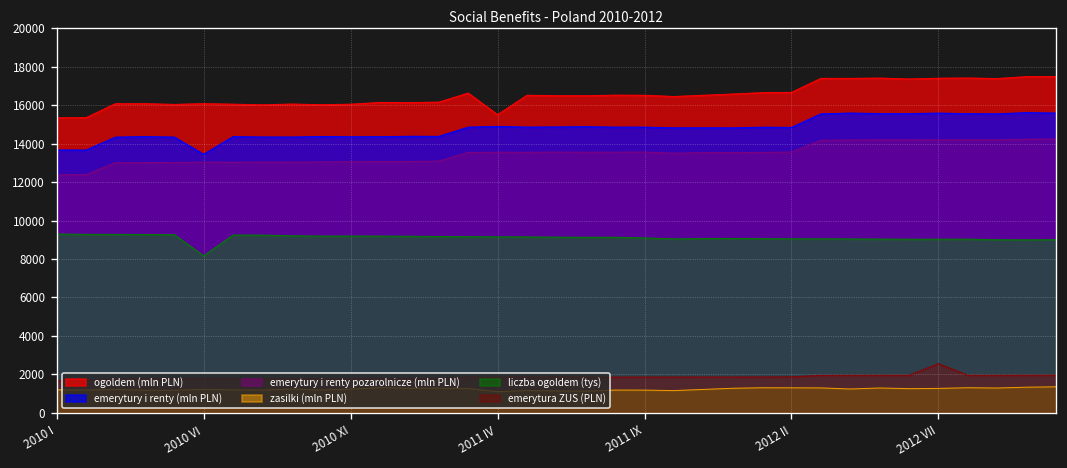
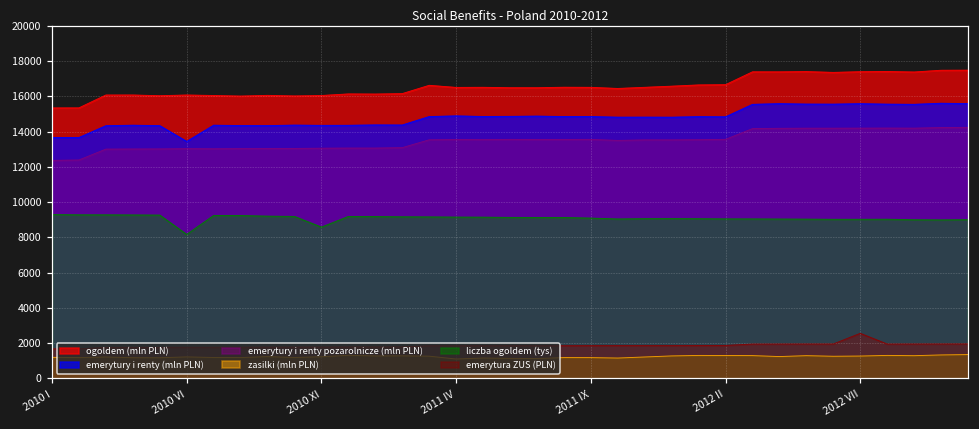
  {
    "ogoldem (mln PLN)": {
      "2010 I": 15300,
      "2010 VI": 16100,
      "2010 XI": 16100,
-     "2011 IV": 15500,
+     "2011 IV": 16500,
      "2011 IX": 16500,
      "2012 II": 16700,
      "2012 VII": 17400
    },
    "emerytury i renty (mln PLN)": {
      "2010 I": 13700,
      "2010 VI": 13400,
      "2010 XI": 14400,
      "2011 IV": 14900,
      "2011 IX": 14900,
      "2012 II": 14800,
      "2012 VII": 15600
    },
    "emerytury i renty pozarolnicze (mln PLN)": {
      "2010 I": 12400,
      "2010 VI": 13000,
      "2010 XI": 13100,
      "2011 IV": 13600,
      "2011 IX": 13600,
      "2012 II": 13600,
      "2012 VII": 14200
    },
    "zasilki (mln PLN)": {
      "2010 I": 1200,
      "2011 IX": 1200,
      "2012 II": 1300,
      "2012 VII": 1300
    },
    "liczba ogoldem (tys)": {
      "2010 I": 9300,
      "2010 VI": 8200,
-     "2010 XI": 9200,
+     "2010 XI": 8600,
      "2011 IV": 9200,
      "2011 IX": 9100,
      "2012 II": 9100,
      "2012 VII": 9000
    },
    "emerytura ZUS (PLN)": {
      "2010 I": 1700,
      "2011 IX": 1900,
      "2012 II": 1900,
      "2012 VII": 2600
    }
  }
